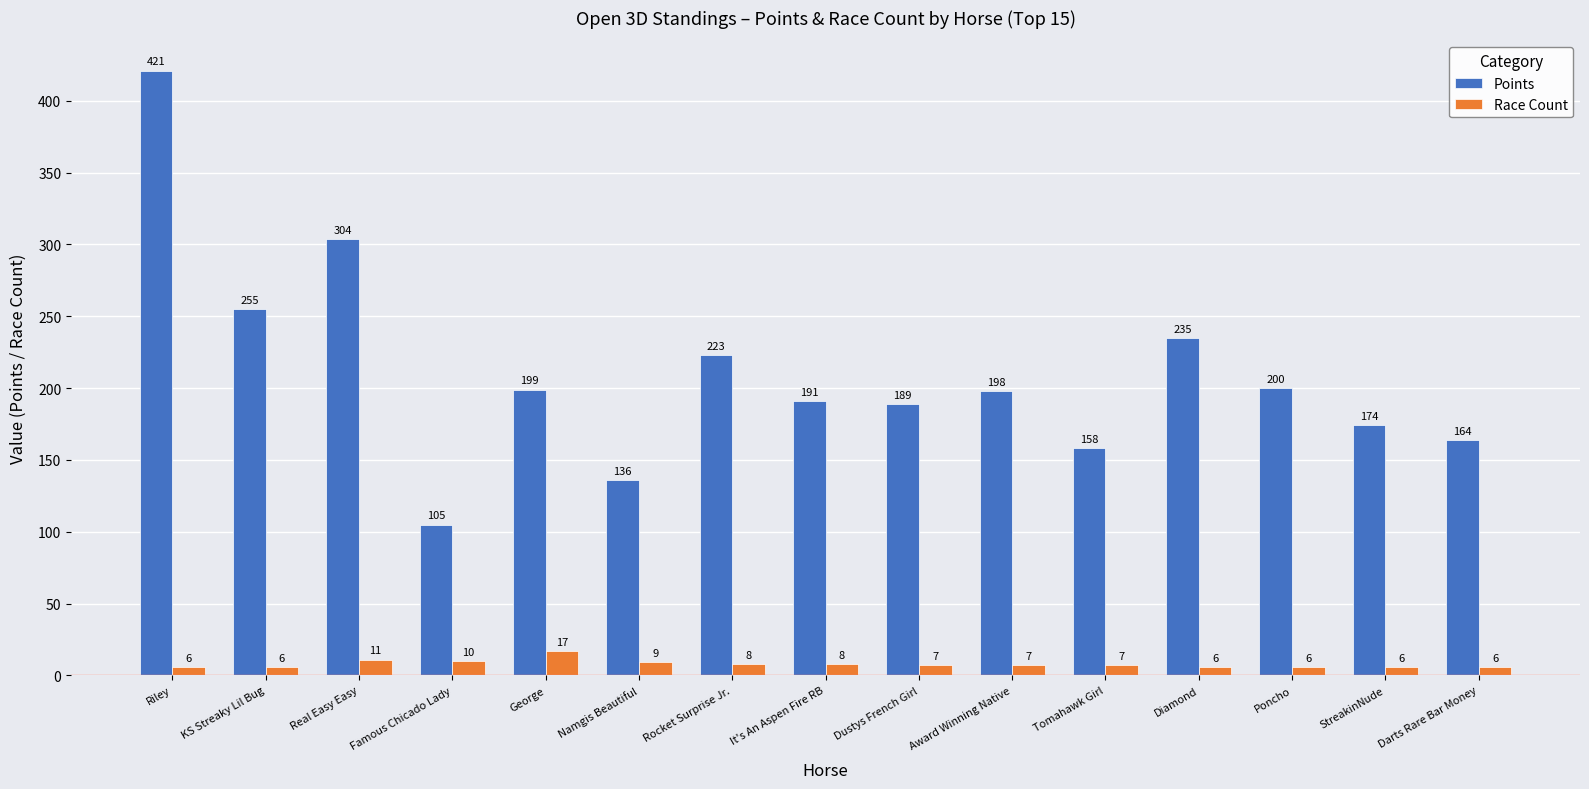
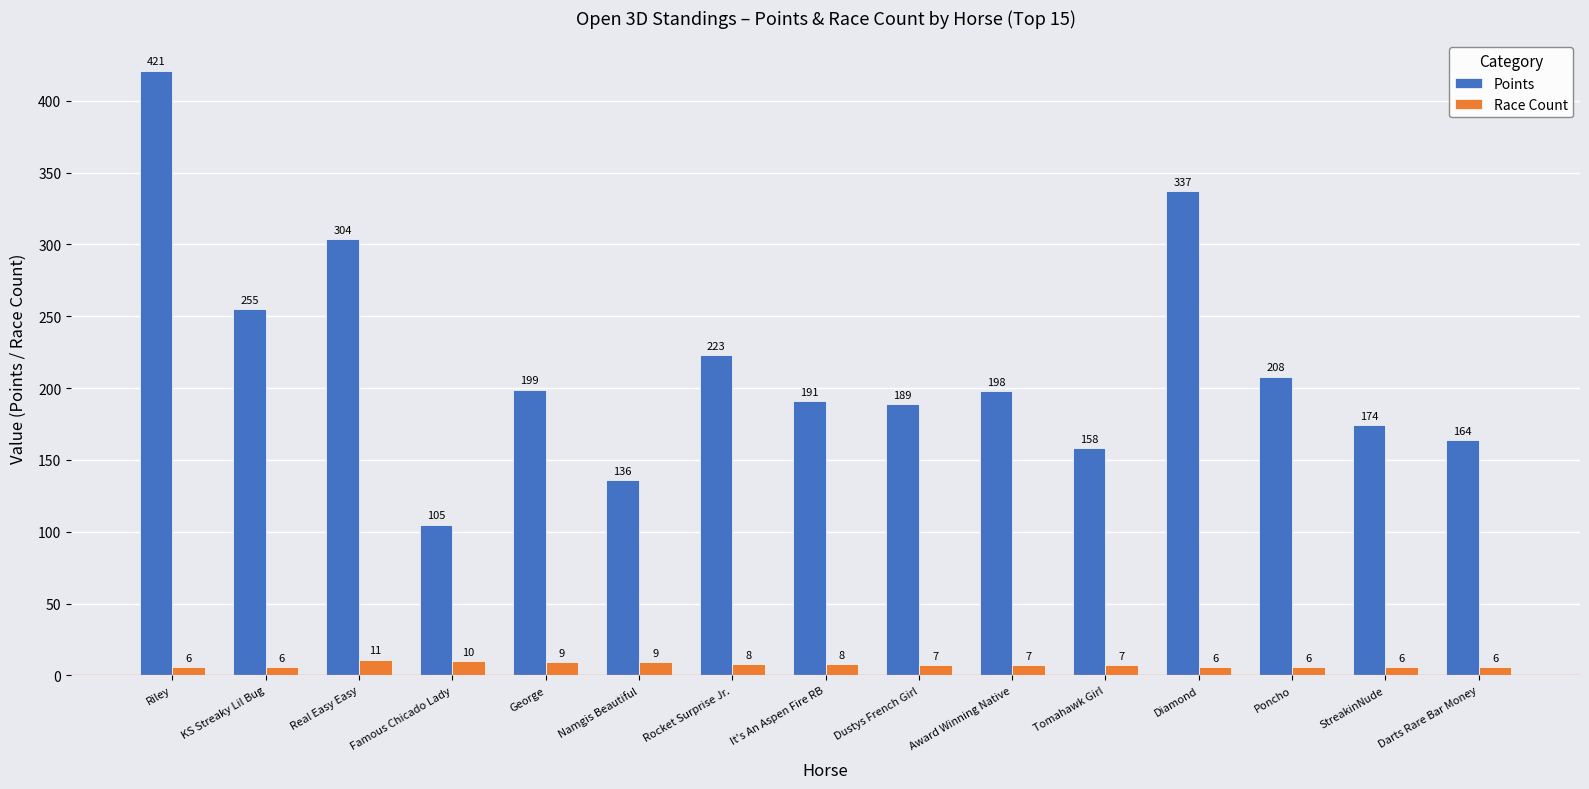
  {
    "Points": {
      "Riley": 421,
      "KS Streaky Lil Bug": 255,
      "Real Easy Easy": 304,
      "Famous Chicado Lady": 105,
      "George": 199,
      "Namgis Beautiful": 136,
      "Rocket Surprise Jr.": 223,
      "It's An Aspen Fire RB": 191,
      "Dustys French Girl": 189,
      "Award Winning Native": 198,
      "Tomahawk Girl": 158,
-     "Diamond": 235,
-     "Poncho": 200,
+     "Diamond": 337,
+     "Poncho": 208,
      "StreakinNude": 174,
      "Darts Rare Bar Money": 164
    },
    "Race Count": {
      "Riley": 6,
      "KS Streaky Lil Bug": 6,
      "Real Easy Easy": 11,
      "Famous Chicado Lady": 10,
-     "George": 17,
+     "George": 9,
      "Namgis Beautiful": 9,
      "Rocket Surprise Jr.": 8,
      "It's An Aspen Fire RB": 8,
      "Dustys French Girl": 7,
      "Award Winning Native": 7,
      "Tomahawk Girl": 7,
      "Diamond": 6,
      "Poncho": 6,
      "StreakinNude": 6,
      "Darts Rare Bar Money": 6
    }
  }
